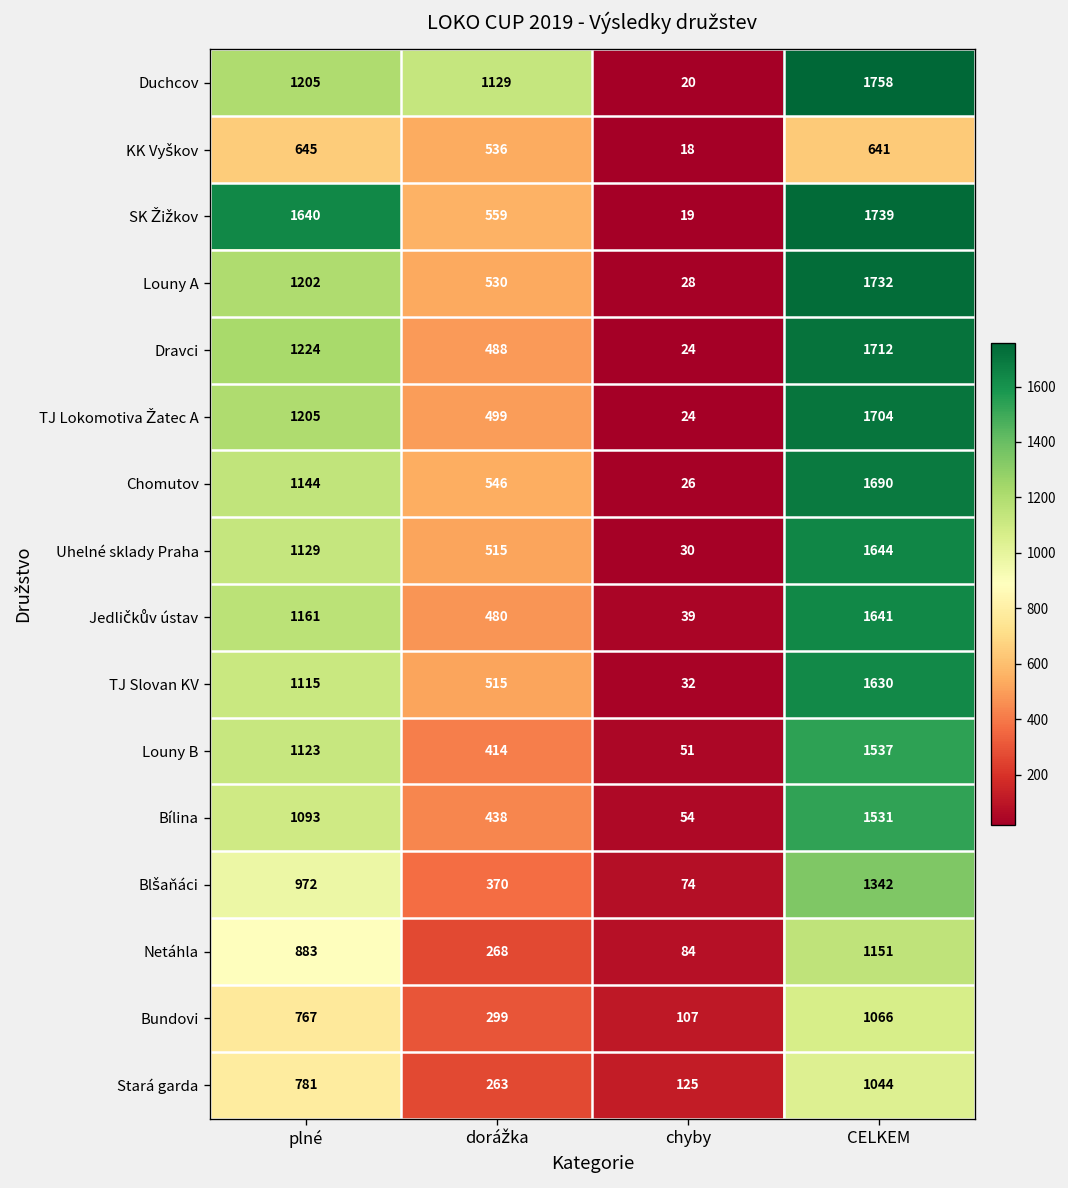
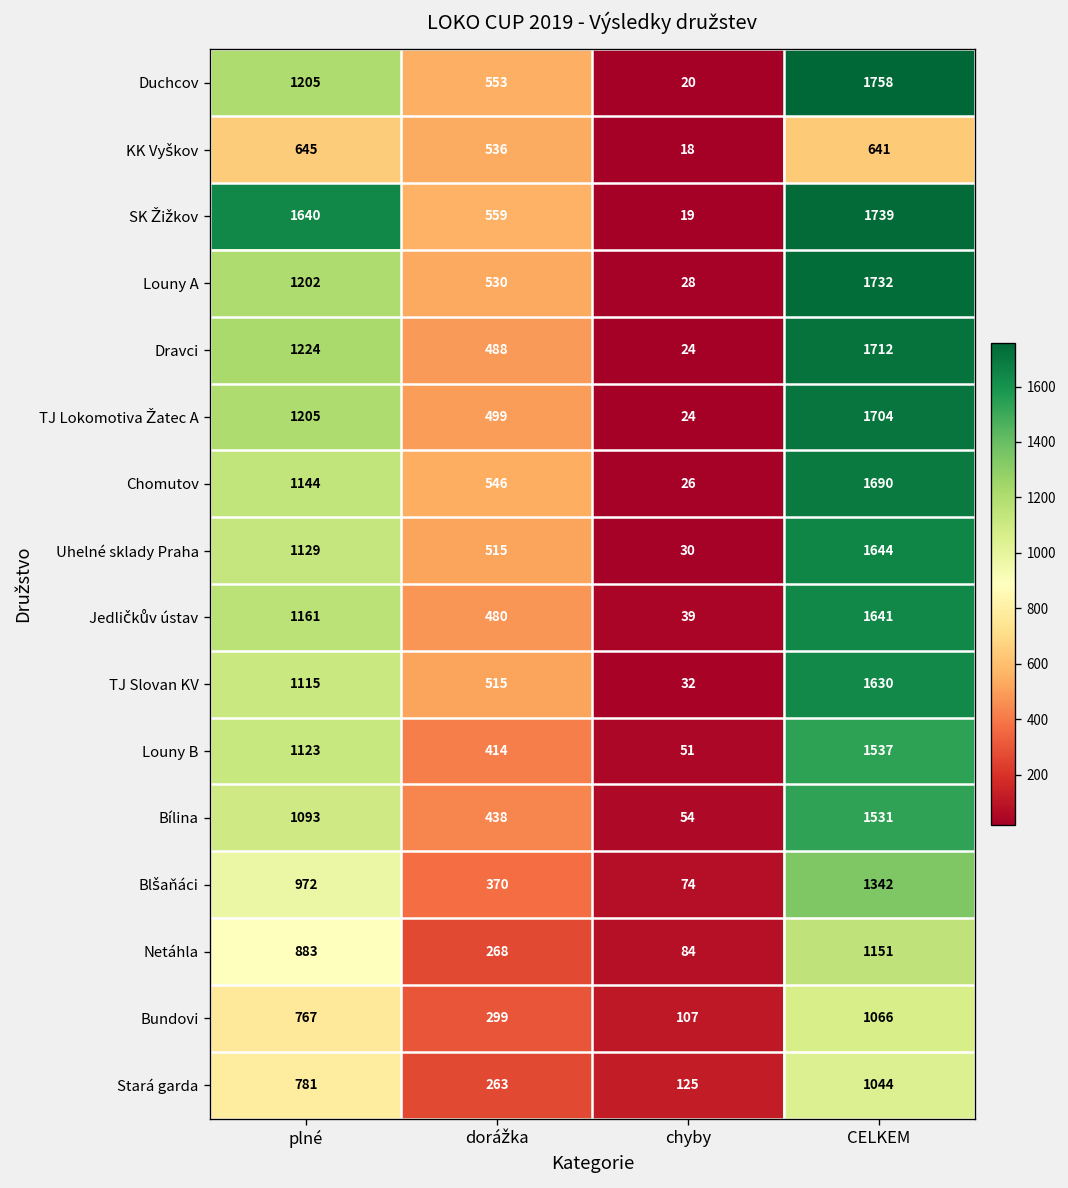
  {
    "Duchcov": {
      "plné": 1205,
-     "dorážka": 1129,
+     "dorážka": 553,
      "chyby": 20,
      "CELKEM": 1758
    },
    "KK Vyškov": {
      "plné": 645,
      "dorážka": 536,
      "chyby": 18,
      "CELKEM": 641
    },
    "SK Žižkov": {
      "plné": 1640,
      "dorážka": 559,
      "chyby": 19,
      "CELKEM": 1739
    },
    "Louny A": {
      "plné": 1202,
      "dorážka": 530,
      "chyby": 28,
      "CELKEM": 1732
    },
    "Dravci": {
      "plné": 1224,
      "dorážka": 488,
      "chyby": 24,
      "CELKEM": 1712
    },
    "TJ Lokomotiva Žatec A": {
      "plné": 1205,
      "dorážka": 499,
      "chyby": 24,
      "CELKEM": 1704
    },
    "Chomutov": {
      "plné": 1144,
      "dorážka": 546,
      "chyby": 26,
      "CELKEM": 1690
    },
    "Uhelné sklady Praha": {
      "plné": 1129,
      "dorážka": 515,
      "chyby": 30,
      "CELKEM": 1644
    },
    "Jedličkův ústav": {
      "plné": 1161,
      "dorážka": 480,
      "chyby": 39,
      "CELKEM": 1641
    },
    "TJ Slovan KV": {
      "plné": 1115,
      "dorážka": 515,
      "chyby": 32,
      "CELKEM": 1630
    },
    "Louny B": {
      "plné": 1123,
      "dorážka": 414,
      "chyby": 51,
      "CELKEM": 1537
    },
    "Bílina": {
      "plné": 1093,
      "dorážka": 438,
      "chyby": 54,
      "CELKEM": 1531
    },
    "Blšaňáci": {
      "plné": 972,
      "dorážka": 370,
      "chyby": 74,
      "CELKEM": 1342
    },
    "Netáhla": {
      "plné": 883,
      "dorážka": 268,
      "chyby": 84,
      "CELKEM": 1151
    },
    "Bundovi": {
      "plné": 767,
      "dorážka": 299,
      "chyby": 107,
      "CELKEM": 1066
    },
    "Stará garda": {
      "plné": 781,
      "dorážka": 263,
      "chyby": 125,
      "CELKEM": 1044
    }
  }
